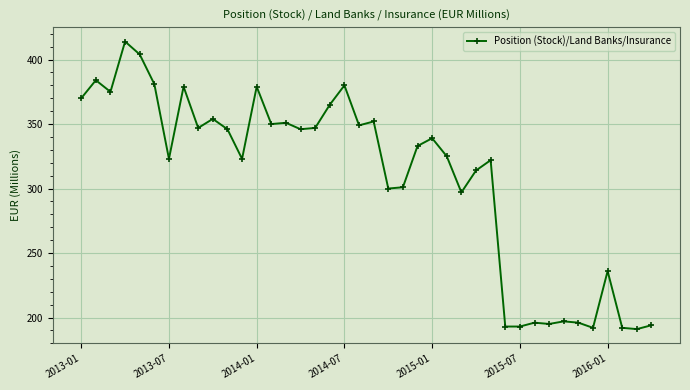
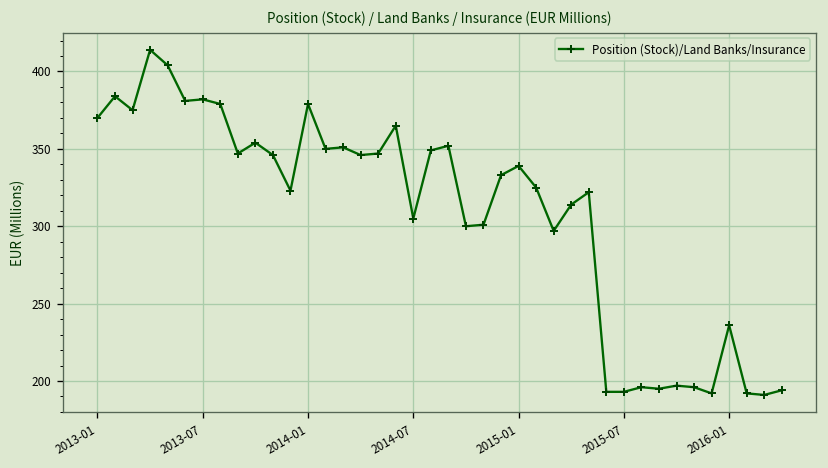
  {
    "2013-01": 370,
-   "2013-07": 323,
+   "2013-07": 382,
    "2014-01": 379,
-   "2014-07": 380,
+   "2014-07": 305,
    "2015-01": 339,
    "2015-07": 193,
    "2016-01": 236
  }
